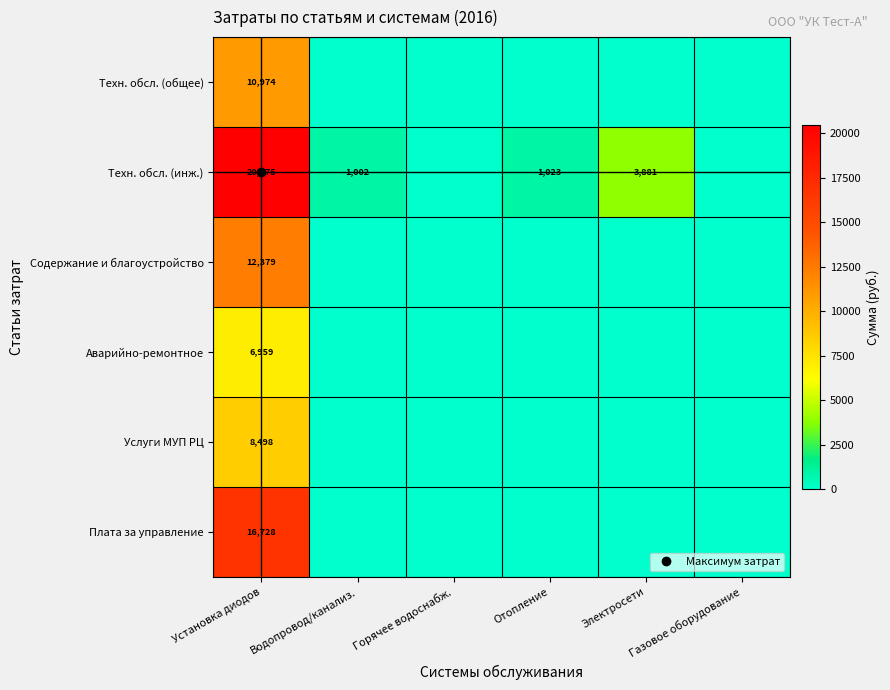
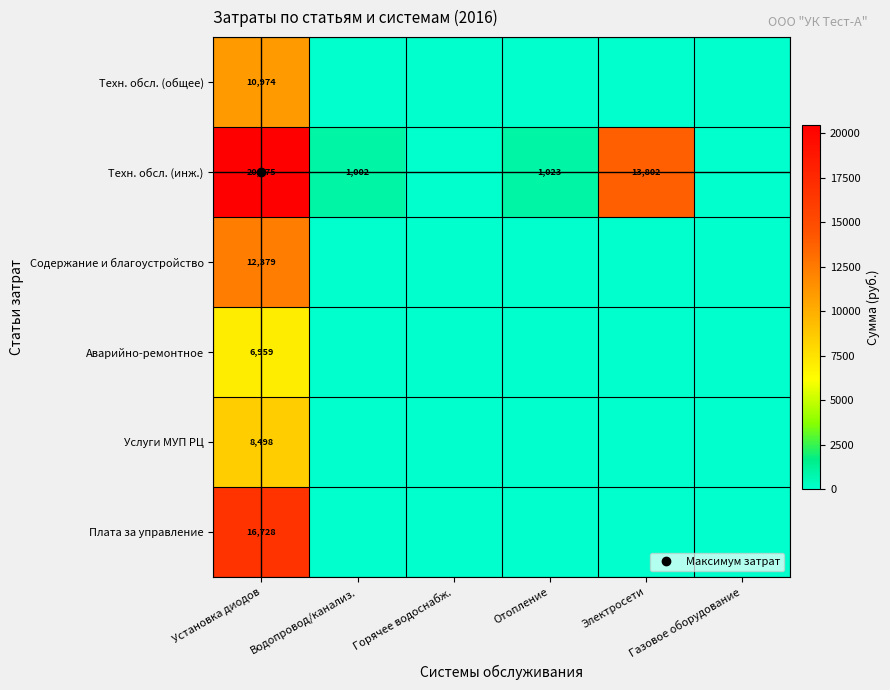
  {
    "Техн. обсл. (общее)": {
      "Установка диодов": "10,974"
    },
    "Техн. обсл. (инж.)": {
      "Водопровод/канализ.": "1,002",
      "Отопление": "1,023",
-     "Электросети": "3,881"
+     "Электросети": "13,802"
    },
    "Содержание и благоустройство": {
      "Установка диодов": "12,379"
    },
    "Аварийно-ремонтное": {
      "Установка диодов": "6,959"
    },
    "Услуги МУП РЦ": {
      "Установка диодов": "8,498"
    },
    "Плата за управление": {
      "Установка диодов": "16,728"
    }
  }
